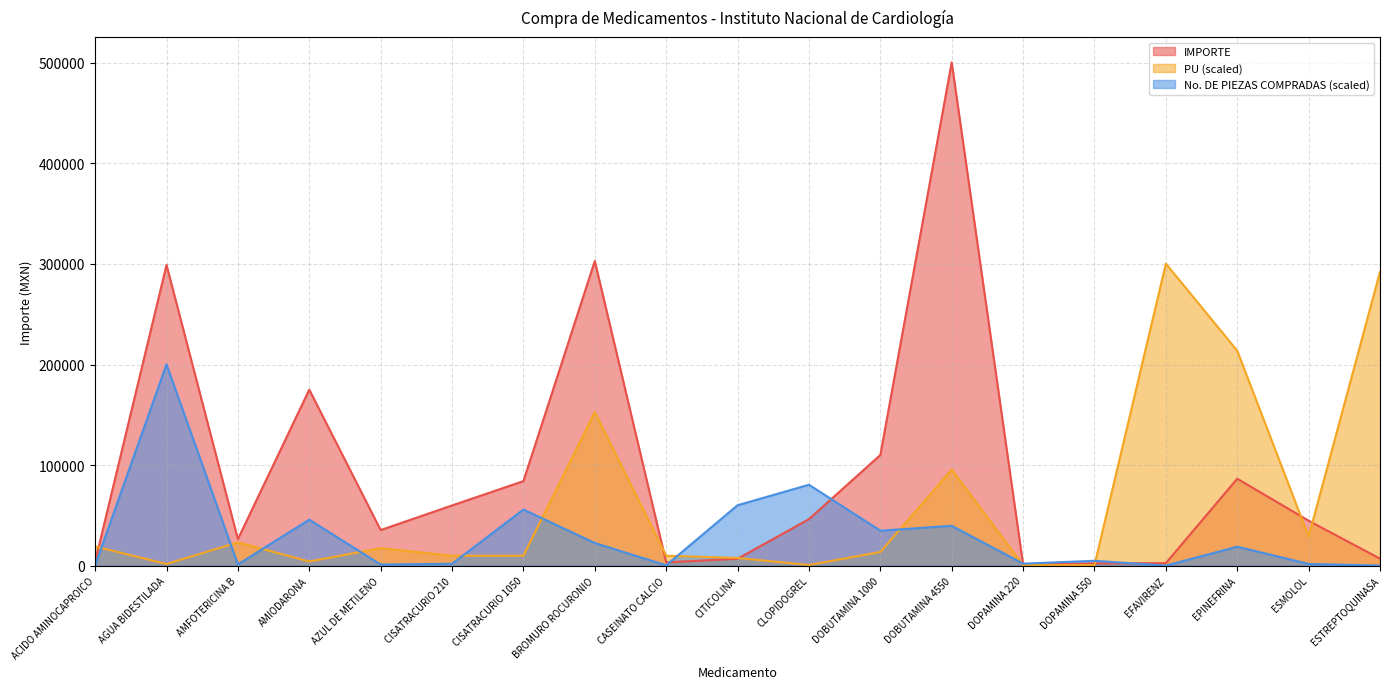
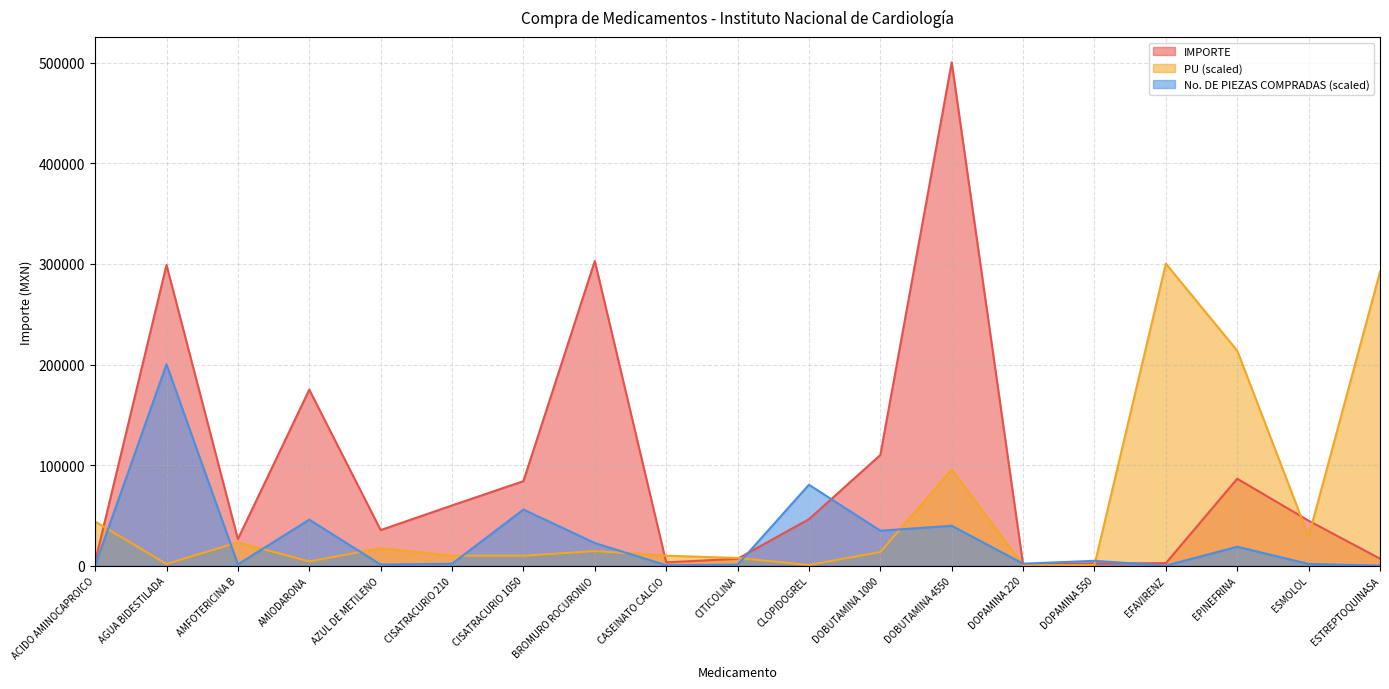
  {
    "IMPORTE": {
      "ACIDO AMINOCAPROICO": 4000,
      "AGUA BIDESTILADA": 299000,
      "AMFOTERICINA B": 26000,
      "AMIODARONA": 175000,
      "AZUL DE METILENO": 35000,
      "CISATRACURIO 210": 60000,
      "CISATRACURIO 1050": 84000,
      "BROMURO ROCURONIO": 303000,
      "CASEINATO CALCIO": 3000,
      "CLOPIDOGREL": 46000,
      "DOBUTAMINA 1000": 110000,
      "DOBUTAMINA 4550": 501000,
      "EPINEFRINA": 86000,
      "ESMOLOL": 45000,
      "ESTREPTOQUINASA": 7000
    },
    "PU (scaled)": {
-     "ACIDO AMINOCAPROICO": 19000,
+     "ACIDO AMINOCAPROICO": 44000,
      "AGUA BIDESTILADA": 2000,
      "AMFOTERICINA B": 23000,
      "AMIODARONA": 4000,
      "AZUL DE METILENO": 17000,
      "CISATRACURIO 210": 10000,
      "CISATRACURIO 1050": 10000,
-     "BROMURO ROCURONIO": 153000,
+     "BROMURO ROCURONIO": 14000,
      "CASEINATO CALCIO": 10000,
      "CLOPIDOGREL": 1000,
      "DOBUTAMINA 1000": 14000,
      "DOBUTAMINA 4550": 95000,
      "EFAVIRENZ": 300000,
      "EPINEFRINA": 214000,
      "ESMOLOL": 29000,
      "ESTREPTOQUINASA": 292000
    },
    "No. DE PIEZAS COMPRADAS (scaled)": {
      "ACIDO AMINOCAPROICO": 0,
      "AGUA BIDESTILADA": 200000,
      "AMFOTERICINA B": 1000,
      "AMIODARONA": 46000,
      "AZUL DE METILENO": 1000,
      "CISATRACURIO 210": 2000,
      "CISATRACURIO 1050": 56000,
      "BROMURO ROCURONIO": 22000,
      "CASEINATO CALCIO": 0,
-     "CITICOLINA": 60000,
+     "CITICOLINA": 1000,
      "CLOPIDOGREL": 80000,
      "DOBUTAMINA 1000": 35000,
      "DOBUTAMINA 4550": 40000,
      "DOPAMINA 550": 5000,
      "EPINEFRINA": 19000,
      "ESMOLOL": 2000,
      "ESTREPTOQUINASA": 0
    }
  }
